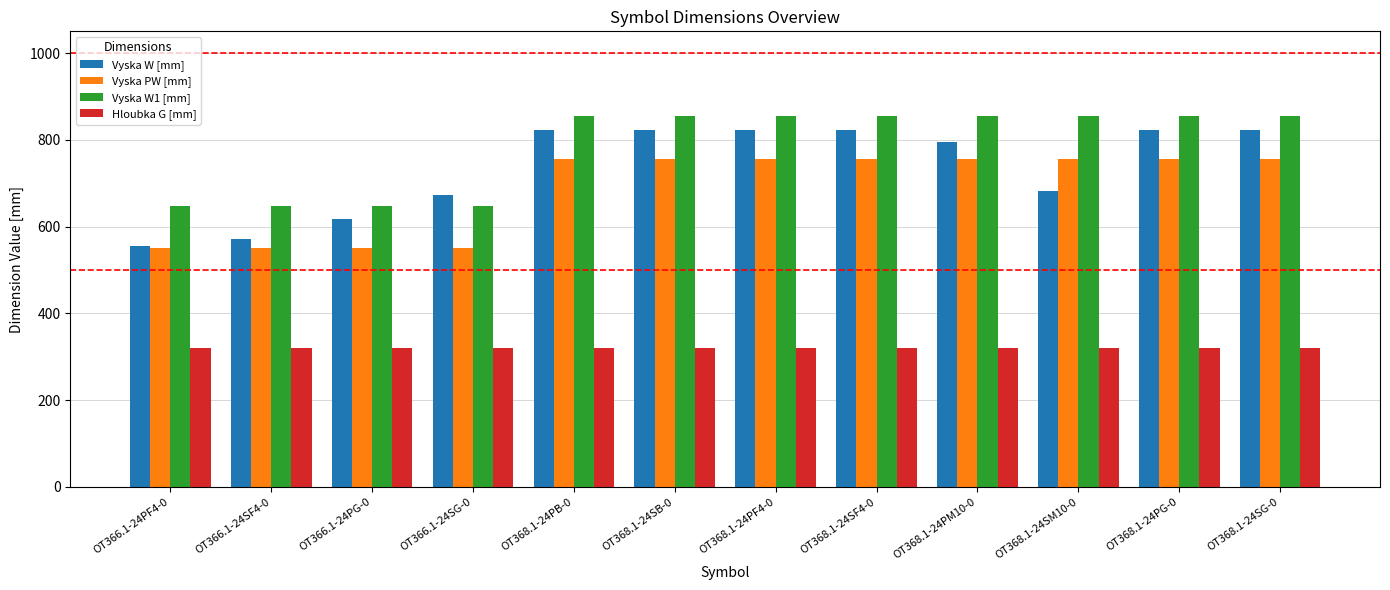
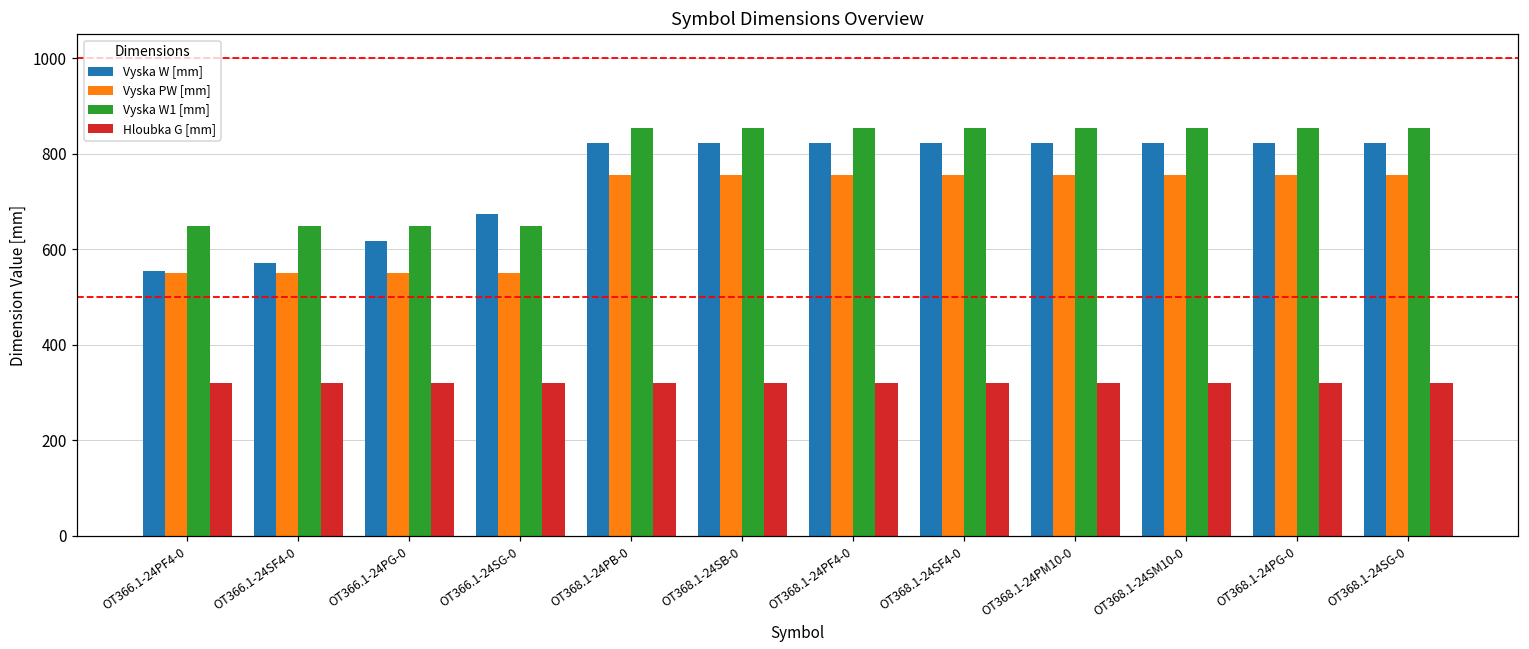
  {
    "Vyska W [mm]": {
      "OT366.1-24PF4-0": 560,
      "OT366.1-24SF4-0": 570,
      "OT366.1-24PG-0": 620,
      "OT366.1-24SG-0": 670,
      "OT368.1-24PB-0": 820,
      "OT368.1-24SB-0": 820,
      "OT368.1-24PF4-0": 820,
      "OT368.1-24SF4-0": 820,
-     "OT368.1-24PM10-0": 800,
-     "OT368.1-24SM10-0": 680,
+     "OT368.1-24PM10-0": 820,
+     "OT368.1-24SM10-0": 820,
      "OT368.1-24PG-0": 820,
      "OT368.1-24SG-0": 820
    },
    "Vyska PW [mm]": {
      "OT366.1-24PF4-0": 550,
      "OT366.1-24SF4-0": 550,
      "OT366.1-24PG-0": 550,
      "OT366.1-24SG-0": 550,
      "OT368.1-24PB-0": 760,
      "OT368.1-24SB-0": 760,
      "OT368.1-24PF4-0": 760,
      "OT368.1-24SF4-0": 760,
      "OT368.1-24PM10-0": 760,
      "OT368.1-24SM10-0": 760,
      "OT368.1-24PG-0": 760,
      "OT368.1-24SG-0": 760
    },
    "Vyska W1 [mm]": {
      "OT366.1-24PF4-0": 650,
      "OT366.1-24SF4-0": 650,
      "OT366.1-24PG-0": 650,
      "OT366.1-24SG-0": 650,
      "OT368.1-24PB-0": 850,
      "OT368.1-24SB-0": 850,
      "OT368.1-24PF4-0": 850,
      "OT368.1-24SF4-0": 850,
      "OT368.1-24PM10-0": 850,
      "OT368.1-24SM10-0": 850,
      "OT368.1-24PG-0": 850,
      "OT368.1-24SG-0": 850
    },
    "Hloubka G [mm]": {
      "OT366.1-24PF4-0": 320,
      "OT366.1-24SF4-0": 320,
      "OT366.1-24PG-0": 320,
      "OT366.1-24SG-0": 320,
      "OT368.1-24PB-0": 320,
      "OT368.1-24SB-0": 320,
      "OT368.1-24PF4-0": 320,
      "OT368.1-24SF4-0": 320,
      "OT368.1-24PM10-0": 320,
      "OT368.1-24SM10-0": 320,
      "OT368.1-24PG-0": 320,
      "OT368.1-24SG-0": 320
    }
  }
